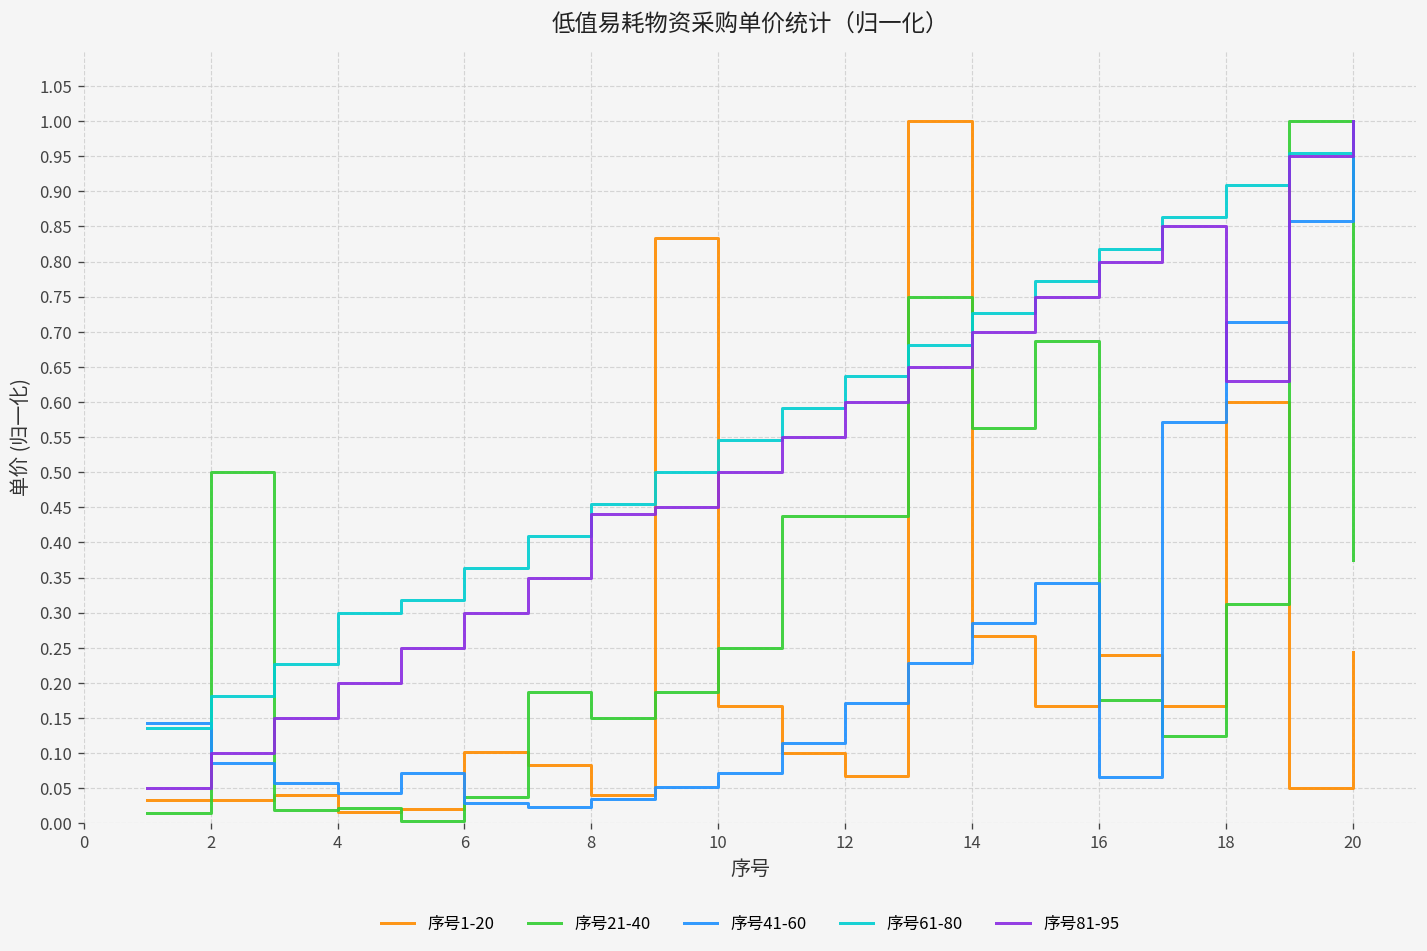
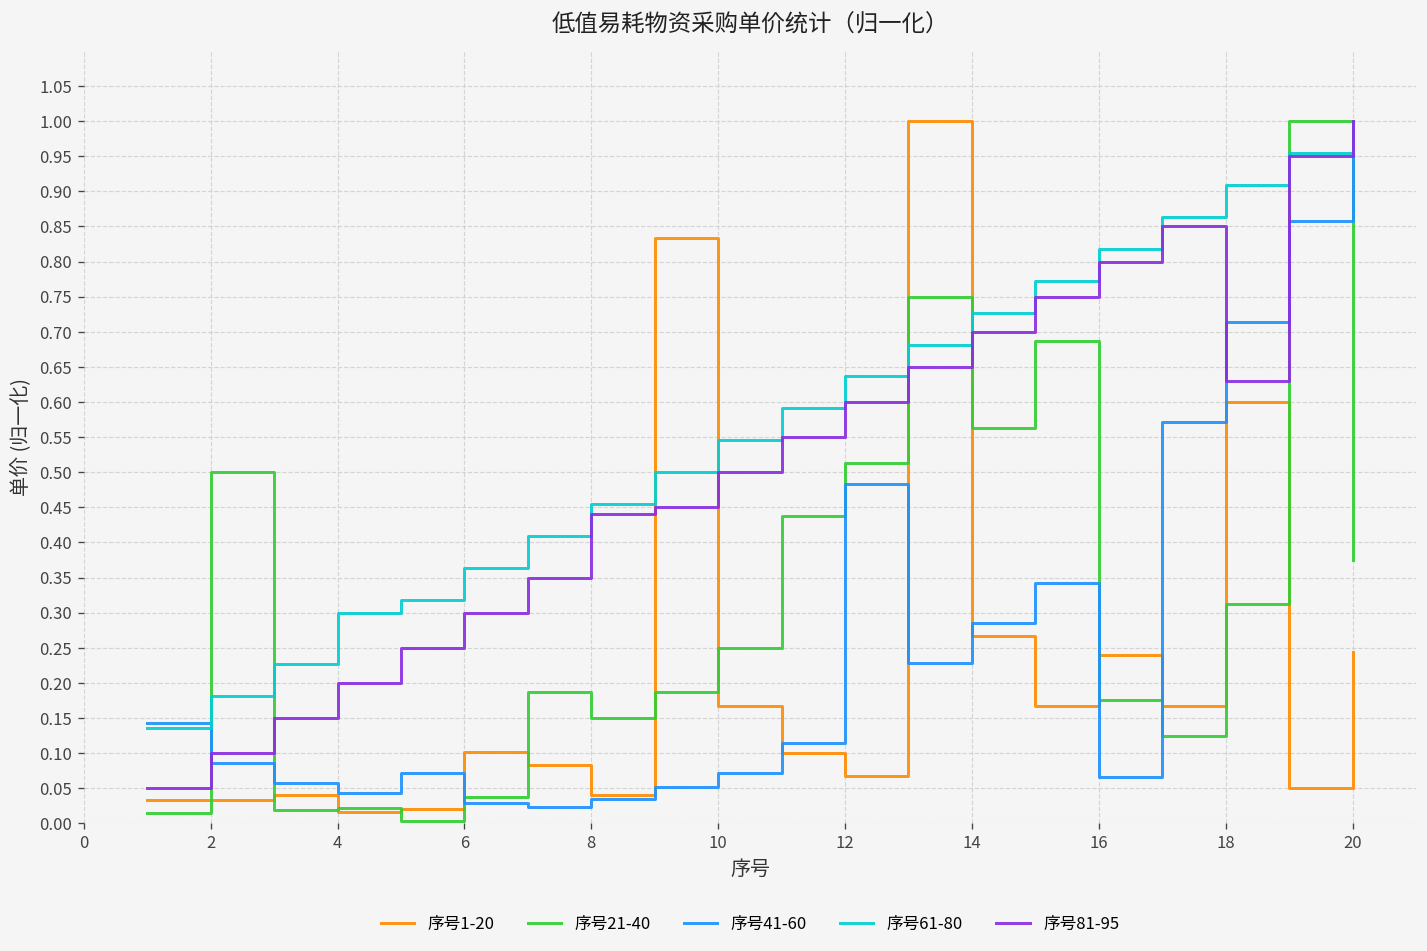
  {
    "序号1-20": {
      "2": 0.03,
      "4": 0.02,
      "6": 0.10,
      "8": 0.04,
      "10": 0.17,
      "12": 0.07,
      "14": 0.27,
      "16": 0.24,
      "18": 0.60,
      "20": 0.24
    },
    "序号21-40": {
      "2": 0.50,
      "4": 0.02,
      "6": 0.04,
      "8": 0.15,
      "10": 0.25,
-     "12": 0.44,
+     "12": 0.51,
      "14": 0.56,
      "16": 0.18,
      "18": 0.31,
      "20": 0.38
    },
    "序号41-60": {
      "2": 0.09,
      "4": 0.04,
      "6": 0.03,
      "8": 0.03,
      "10": 0.07,
-     "12": 0.17,
+     "12": 0.48,
      "14": 0.29,
      "16": 0.07,
      "18": 0.71
    },
    "序号61-80": {
      "2": 0.18,
      "4": 0.30,
      "6": 0.36,
      "8": 0.45,
      "10": 0.55,
      "12": 0.64,
      "14": 0.73,
      "16": 0.82,
      "18": 0.91
    },
    "序号81-95": {
      "2": 0.10,
      "4": 0.20,
      "6": 0.30,
      "8": 0.44,
      "10": 0.50,
      "12": 0.60,
      "14": 0.70,
      "16": 0.80,
      "18": 0.63
    }
  }
